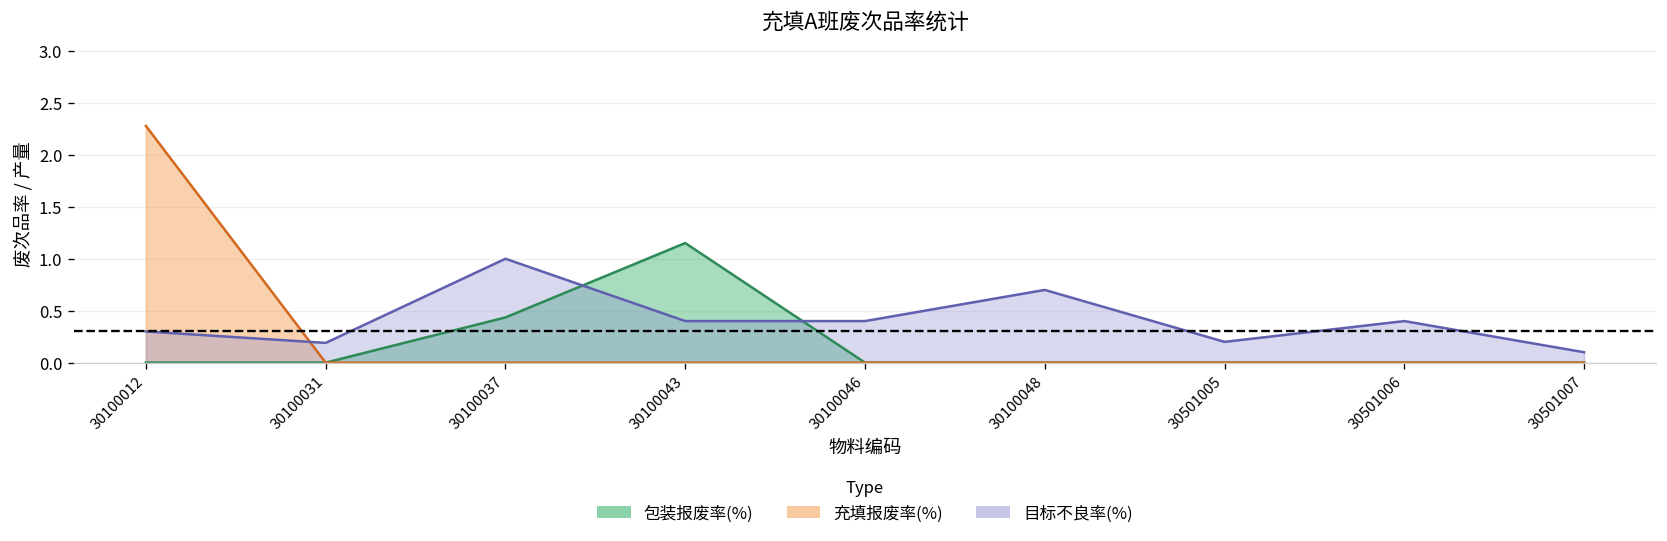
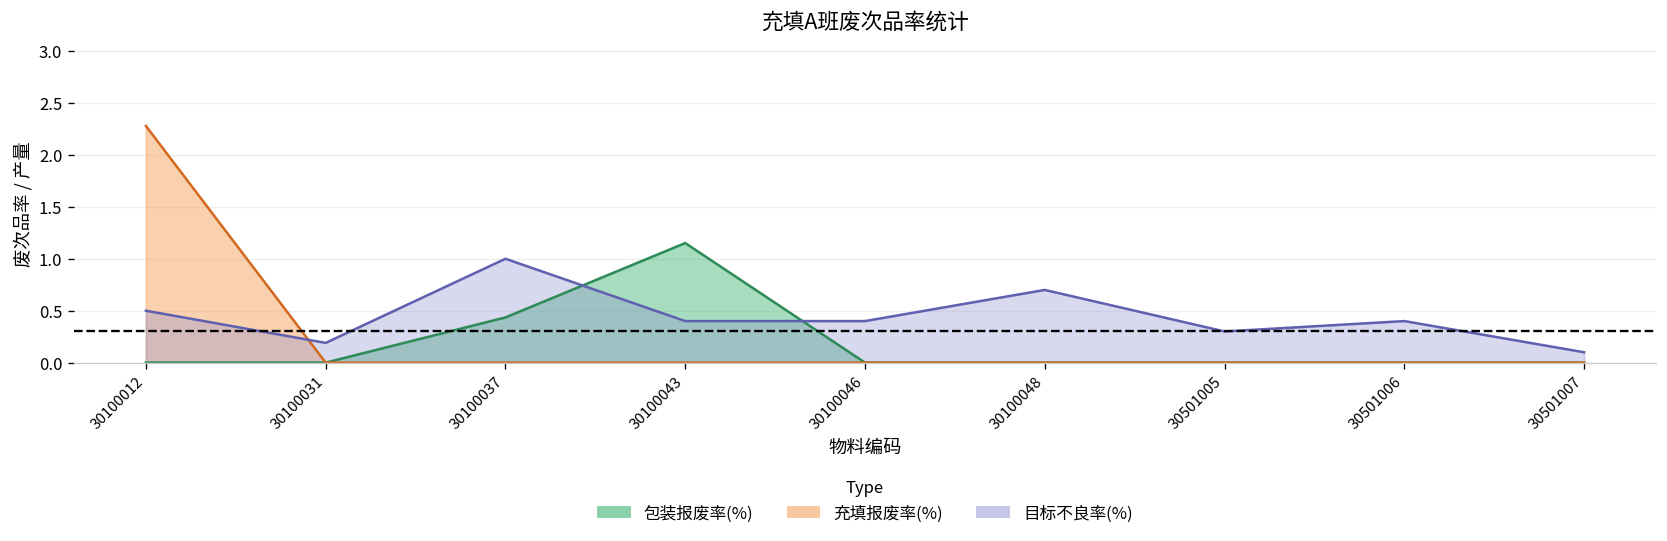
  {
    "包装报废率(%)": {
      "30100012": 0.0,
      "30100037": 0.4,
      "30100043": 1.2
    },
    "充填报废率(%)": {
      "30100012": 2.3,
      "30100037": 0.0,
      "30100043": 0.0
    },
    "目标不良率(%)": {
-     "30100012": 0.3,
+     "30100012": 0.5,
      "30100031": 0.2,
      "30100037": 1.0,
      "30100043": 0.4,
      "30100046": 0.4,
      "30100048": 0.7,
-     "30501005": 0.2,
+     "30501005": 0.3,
      "30501006": 0.4,
      "30501007": 0.1
    }
  }
